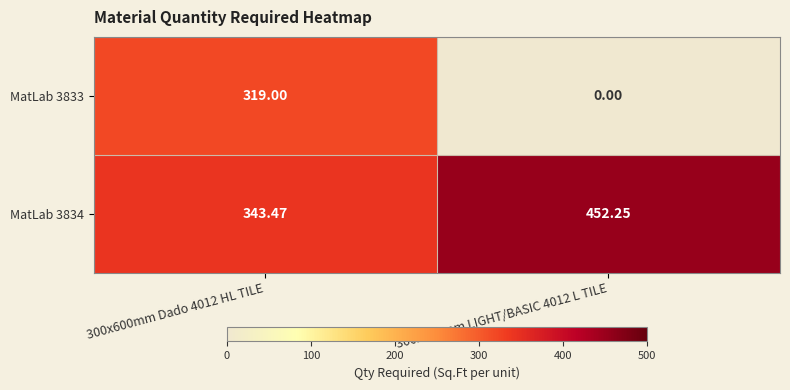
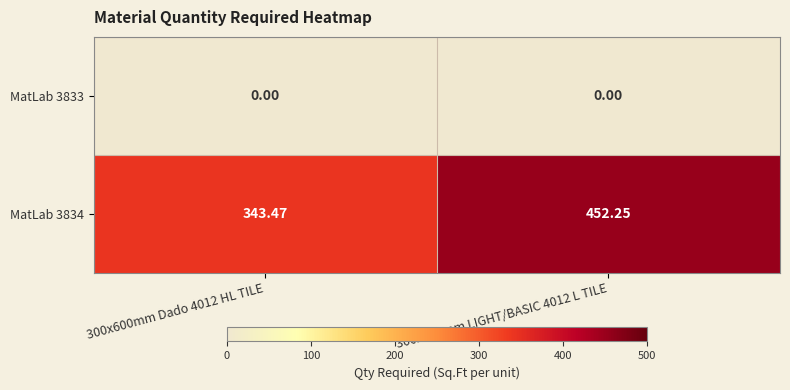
  {
    "MatLab 3833": {
-     "300x600mm Dado 4012 HL TILE": 319.00,
+     "300x600mm Dado 4012 HL TILE": 0.00,
      "300x600mm LIGHT/BASIC 4012 L TILE": 0.00
    },
    "MatLab 3834": {
      "300x600mm Dado 4012 HL TILE": 343.47,
      "300x600mm LIGHT/BASIC 4012 L TILE": 452.25
    }
  }
